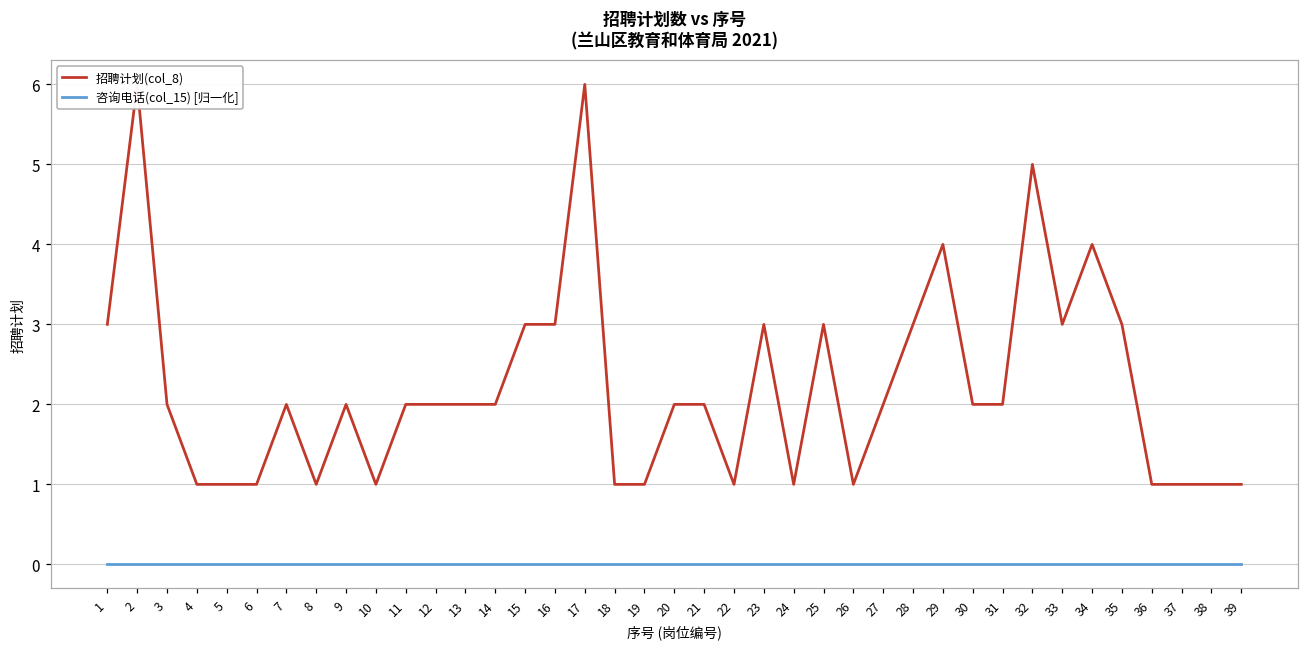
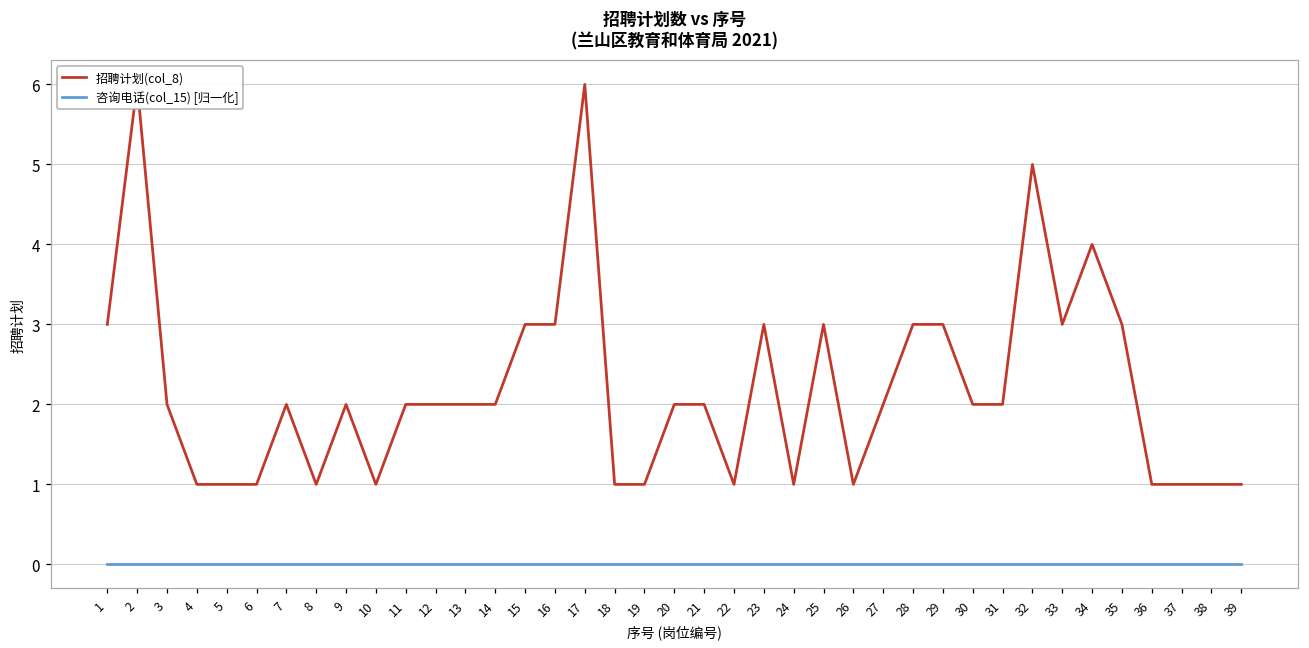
  {
    "招聘计划(col_8)": {
      "1": 3,
      "3": 2,
      "4": 1,
      "5": 1,
      "6": 1,
      "7": 2,
      "8": 1,
      "9": 2,
      "10": 1,
      "11": 2,
      "12": 2,
      "13": 2,
      "14": 2,
      "15": 3,
      "16": 3,
      "17": 6,
      "18": 1,
      "19": 1,
      "20": 2,
      "21": 2,
      "22": 1,
      "23": 3,
      "24": 1,
      "25": 3,
      "26": 1,
      "27": 2,
      "28": 3,
-     "29": 4,
+     "29": 3,
      "30": 2,
      "31": 2,
      "32": 5,
      "33": 3,
      "34": 4,
      "35": 3,
      "36": 1,
      "37": 1,
      "38": 1,
      "39": 1
    },
    "咨询电话(col_15) [归一化]": {
      "1": 0,
      "2": 0,
      "3": 0,
      "4": 0,
      "5": 0,
      "6": 0,
      "7": 0,
      "8": 0,
      "9": 0,
      "10": 0,
      "11": 0,
      "12": 0,
      "13": 0,
      "14": 0,
      "15": 0,
      "16": 0,
      "17": 0,
      "18": 0,
      "19": 0,
      "20": 0,
      "21": 0,
      "22": 0,
      "23": 0,
      "24": 0,
      "25": 0,
      "26": 0,
      "27": 0,
      "28": 0,
      "29": 0,
      "30": 0,
      "31": 0,
      "32": 0,
      "33": 0,
      "34": 0,
      "35": 0,
      "36": 0,
      "37": 0,
      "38": 0,
      "39": 0
    }
  }
